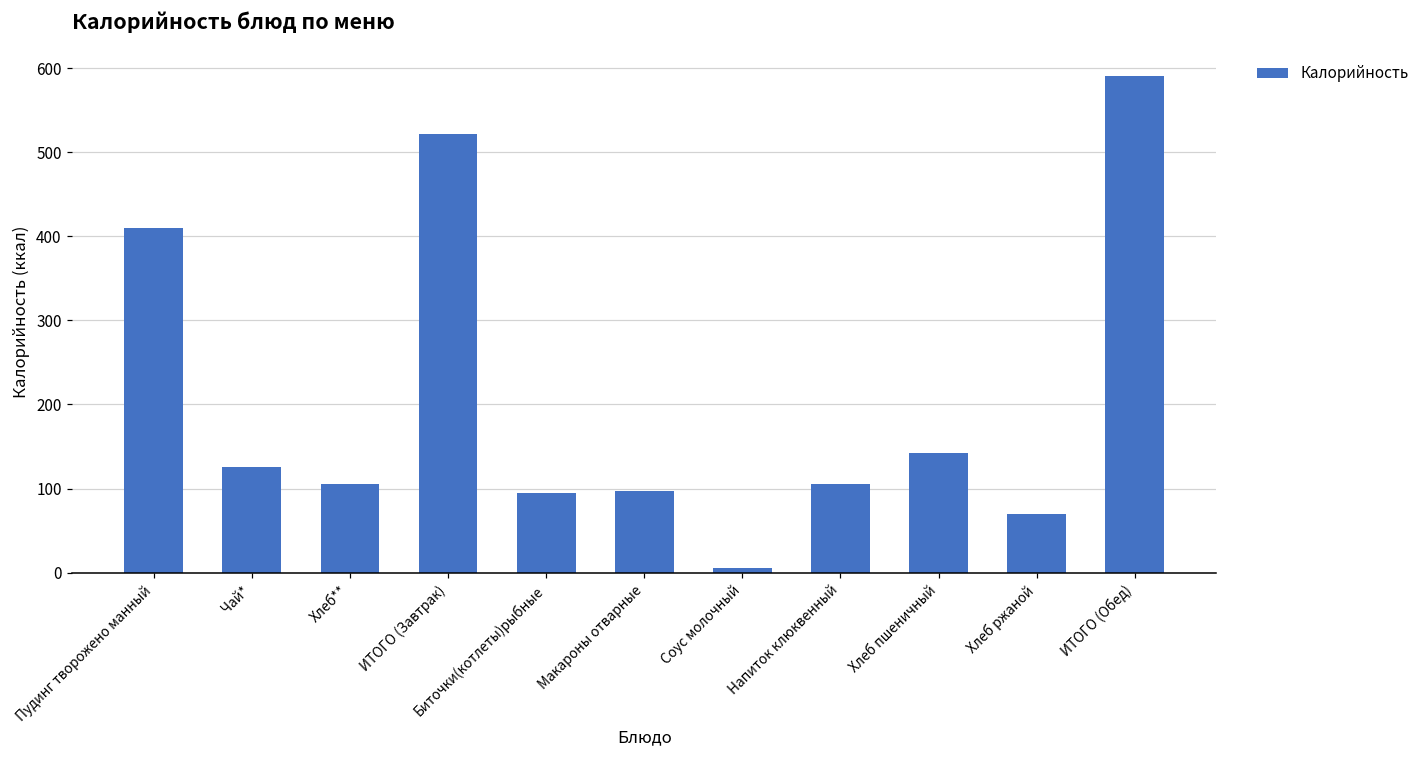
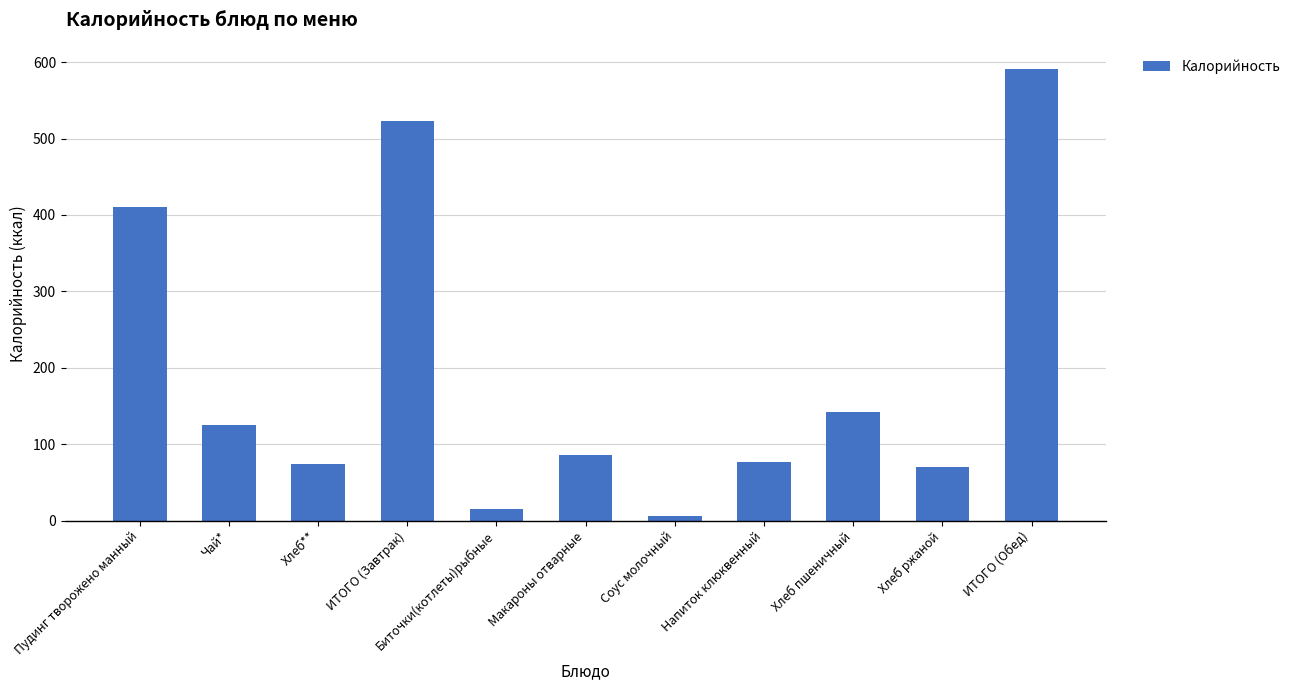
  {
    "Пудинг творожено манный": 410,
    "Чай*": 130,
-   "Хлеб**": 110,
+   "Хлеб**": 70,
    "ИТОГО (Завтрак)": 520,
-   "Биточки(котлеты)рыбные": 90,
-   "Макароны отварные": 100,
+   "Биточки(котлеты)рыбные": 10,
+   "Макароны отварные": 90,
    "Соус молочный": 10,
-   "Напиток клюквенный": 110,
+   "Напиток клюквенный": 80,
    "Хлеб пшеничный": 140,
    "Хлеб ржаной": 70,
    "ИТОГО (Обед)": 590
  }
